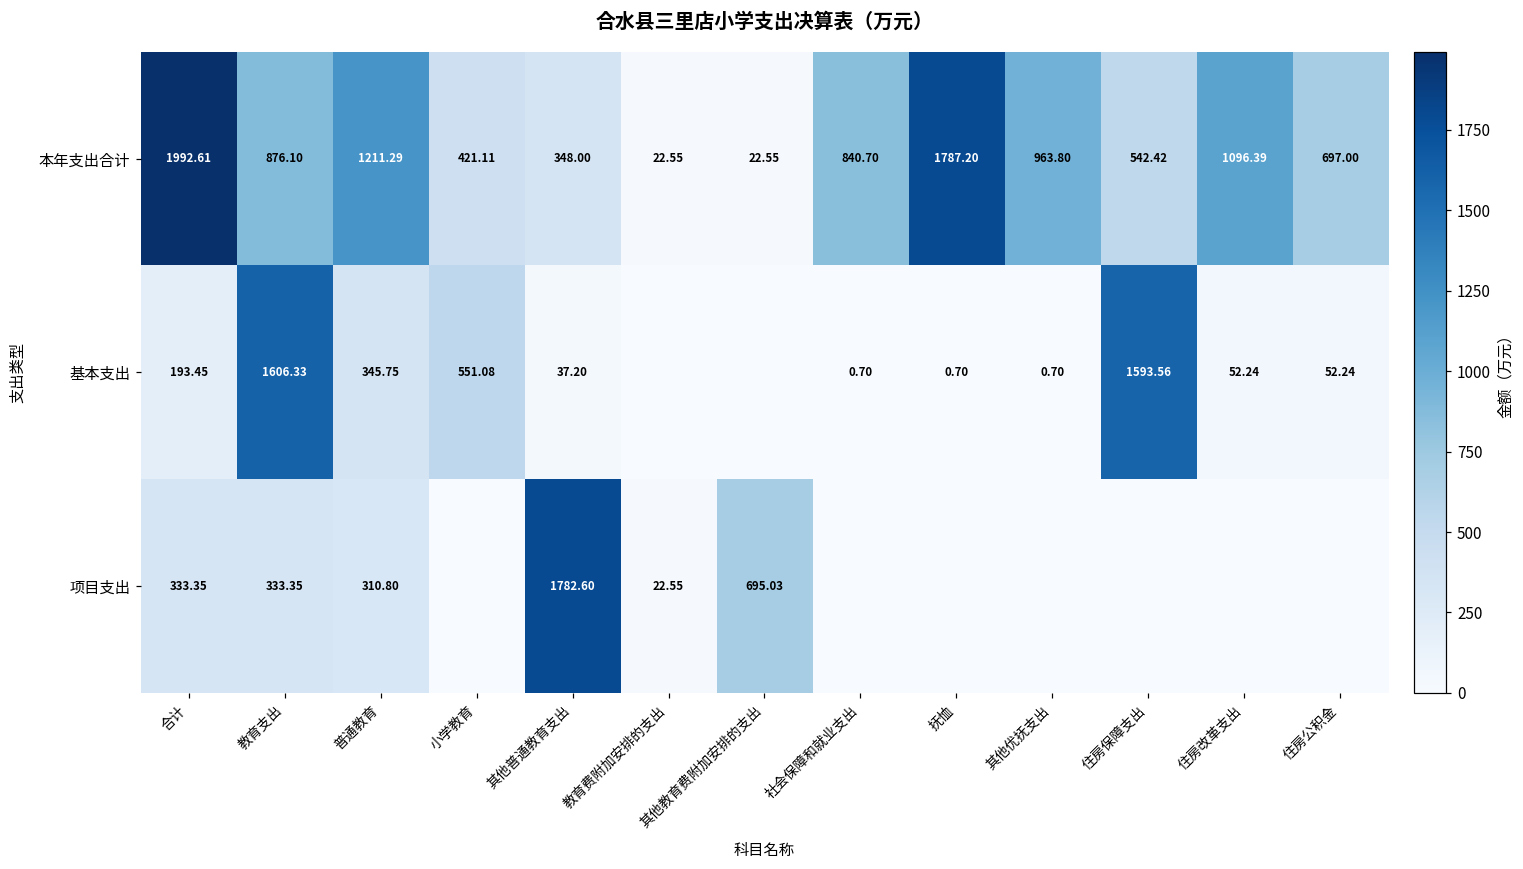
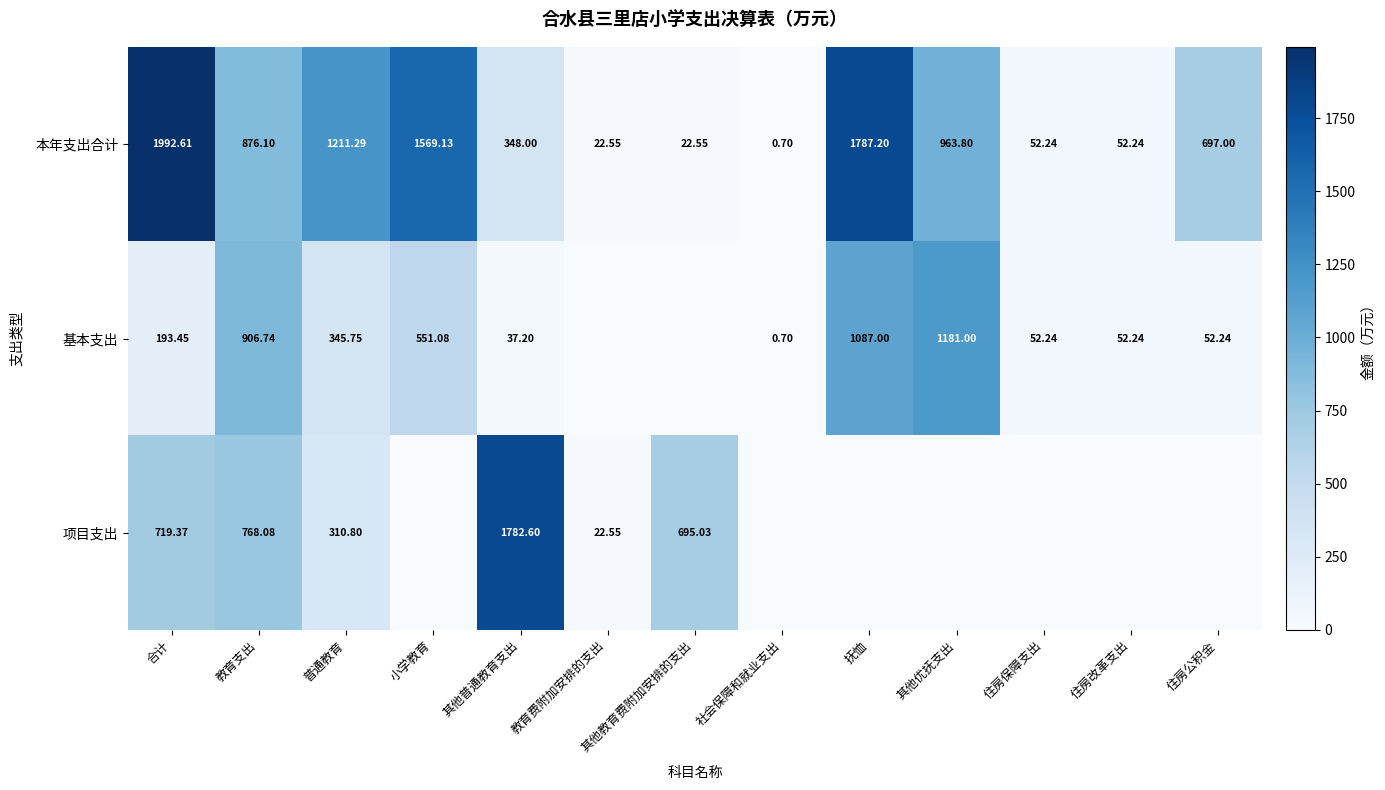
  {
    "本年支出合计": {
      "合计": 1992.61,
      "教育支出": 876.10,
      "普通教育": 1211.29,
-     "小学教育": 421.11,
+     "小学教育": 1569.13,
      "其他普通教育支出": 348.00,
      "教育费附加安排的支出": 22.55,
      "其他教育费附加安排的支出": 22.55,
-     "社会保障和就业支出": 840.70,
+     "社会保障和就业支出": 0.70,
      "抚恤": 1787.20,
      "其他优抚支出": 963.80,
-     "住房保障支出": 542.42,
-     "住房改革支出": 1096.39,
+     "住房保障支出": 52.24,
+     "住房改革支出": 52.24,
      "住房公积金": 697.00
    },
    "基本支出": {
      "合计": 193.45,
-     "教育支出": 1606.33,
+     "教育支出": 906.74,
      "普通教育": 345.75,
      "小学教育": 551.08,
      "其他普通教育支出": 37.20,
      "社会保障和就业支出": 0.70,
-     "抚恤": 0.70,
-     "其他优抚支出": 0.70,
-     "住房保障支出": 1593.56,
+     "抚恤": 1087.00,
+     "其他优抚支出": 1181.00,
+     "住房保障支出": 52.24,
      "住房改革支出": 52.24,
      "住房公积金": 52.24
    },
    "项目支出": {
-     "合计": 333.35,
-     "教育支出": 333.35,
+     "合计": 719.37,
+     "教育支出": 768.08,
      "普通教育": 310.80,
      "其他普通教育支出": 1782.60,
      "教育费附加安排的支出": 22.55,
      "其他教育费附加安排的支出": 695.03
    }
  }
